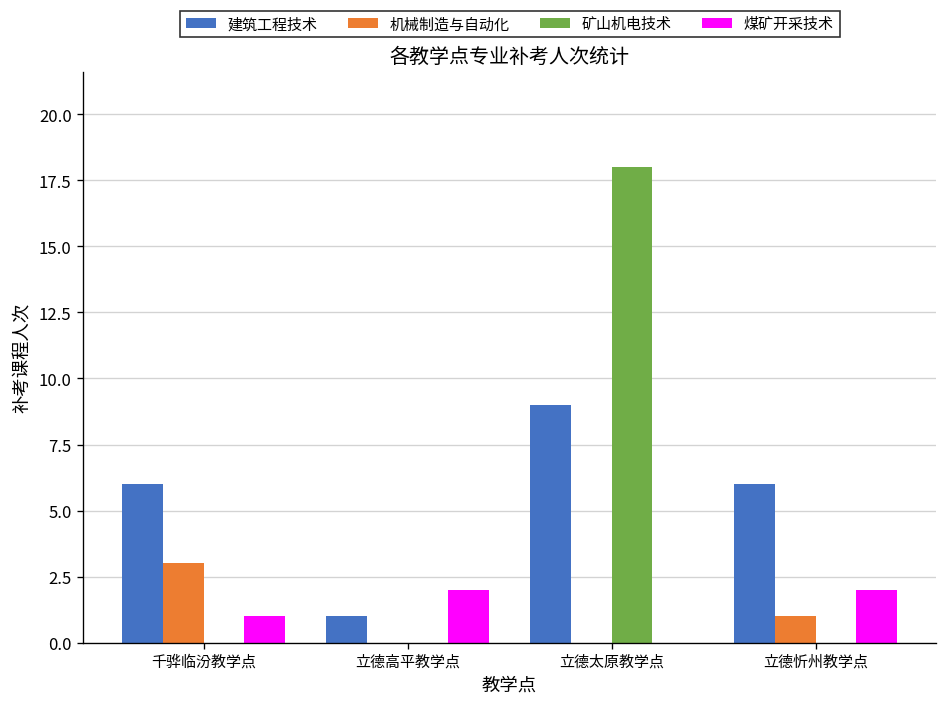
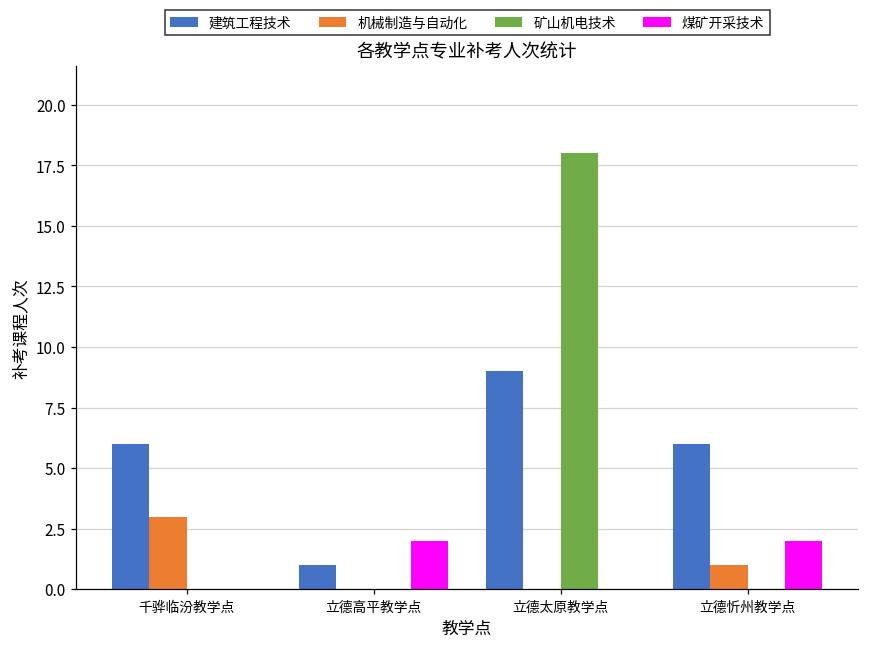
  {
    "建筑工程技术": {
      "千骅临汾教学点": 6,
      "立德高平教学点": 1,
      "立德太原教学点": 9,
      "立德忻州教学点": 6
    },
    "机械制造与自动化": {
      "千骅临汾教学点": 3,
      "立德高平教学点": 0,
      "立德太原教学点": 0,
      "立德忻州教学点": 1
    },
    "矿山机电技术": {
      "千骅临汾教学点": 0,
      "立德高平教学点": 0,
      "立德太原教学点": 18,
      "立德忻州教学点": 0
    },
    "煤矿开采技术": {
-     "千骅临汾教学点": 1,
+     "千骅临汾教学点": 0,
      "立德高平教学点": 2,
      "立德太原教学点": 0,
      "立德忻州教学点": 2
    }
  }
